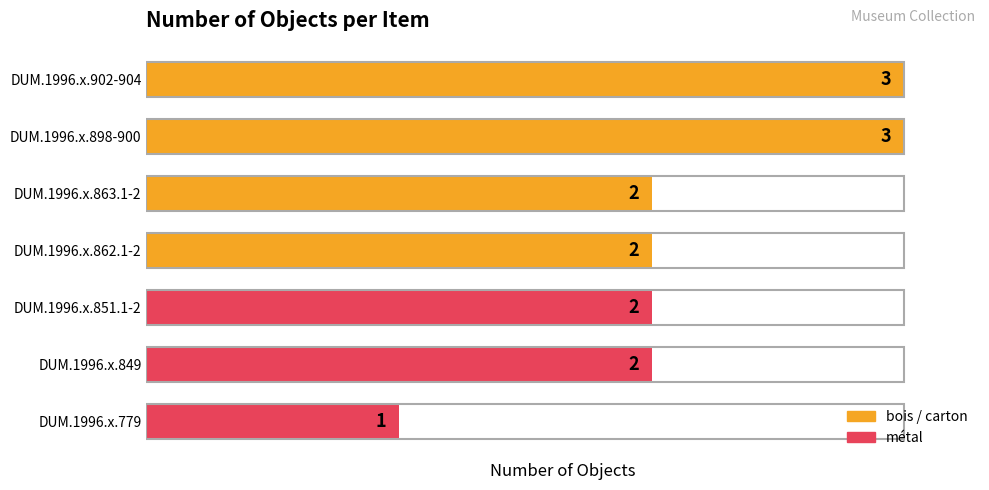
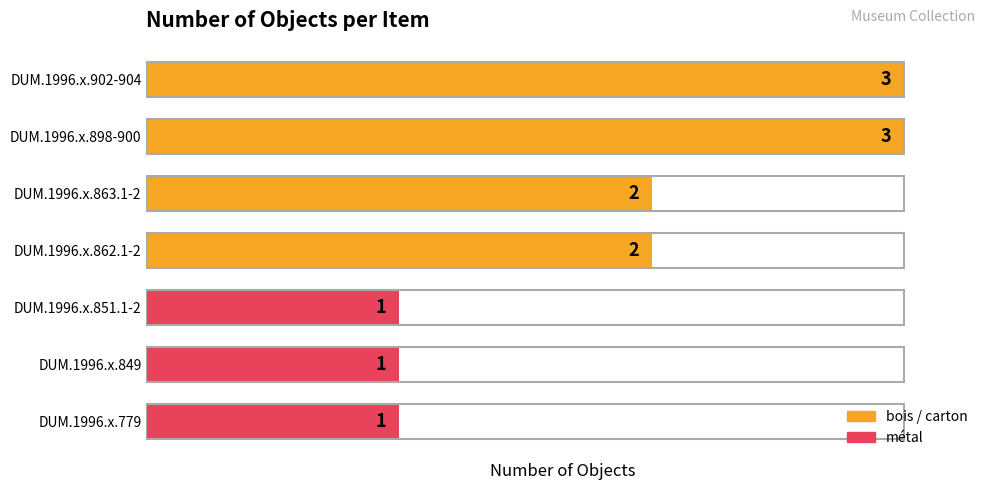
  {
    "DUM.1996.x.902-904": 3,
    "DUM.1996.x.898-900": 3,
    "DUM.1996.x.863.1-2": 2,
    "DUM.1996.x.862.1-2": 2,
-   "DUM.1996.x.851.1-2": 2,
-   "DUM.1996.x.849": 2,
+   "DUM.1996.x.851.1-2": 1,
+   "DUM.1996.x.849": 1,
    "DUM.1996.x.779": 1
  }
